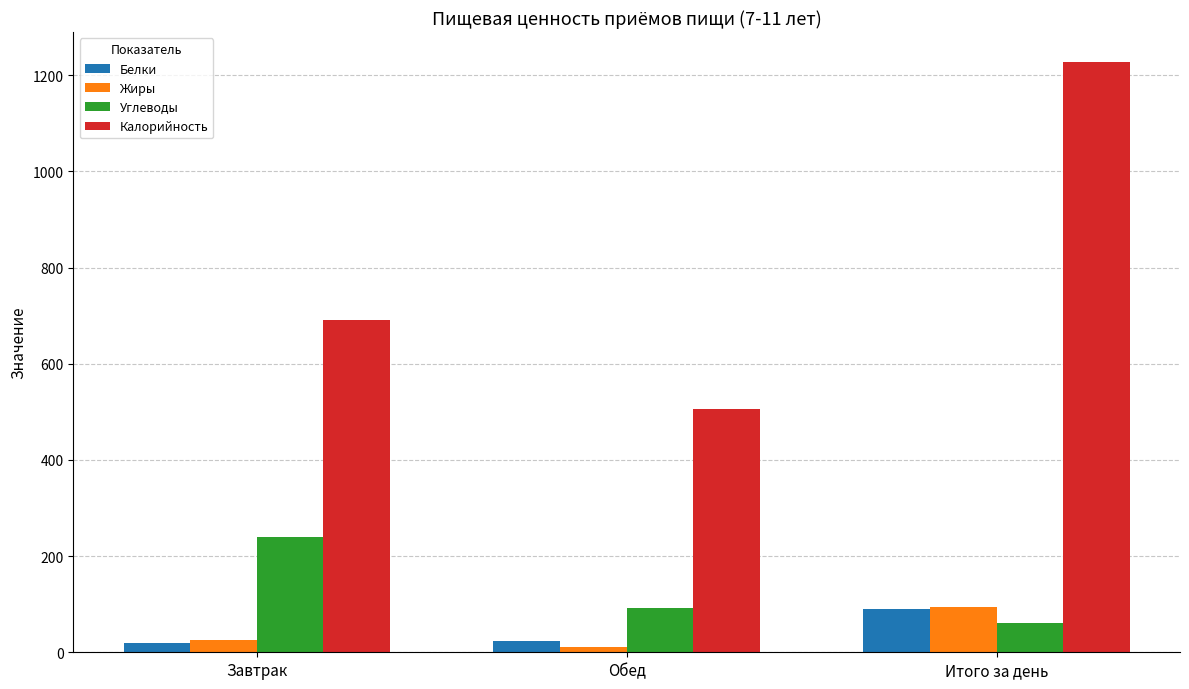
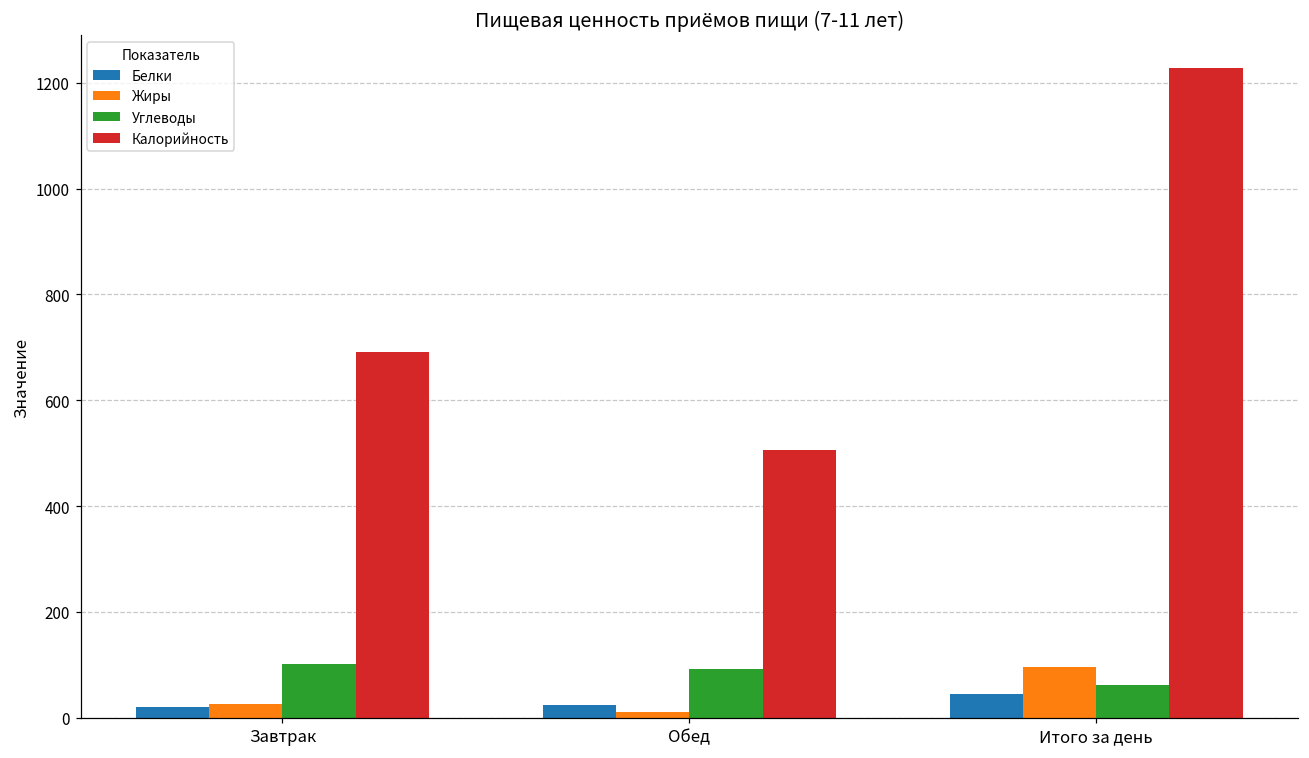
  {
    "Белки": {
      "Завтрак": 20,
      "Обед": 20,
-     "Итого за день": 90
+     "Итого за день": 40
    },
    "Жиры": {
      "Завтрак": 20,
      "Обед": 10,
      "Итого за день": 90
    },
    "Углеводы": {
-     "Завтрак": 240,
+     "Завтрак": 100,
      "Обед": 90,
      "Итого за день": 60
    },
    "Калорийность": {
      "Завтрак": 690,
      "Обед": 510,
      "Итого за день": 1230
    }
  }
